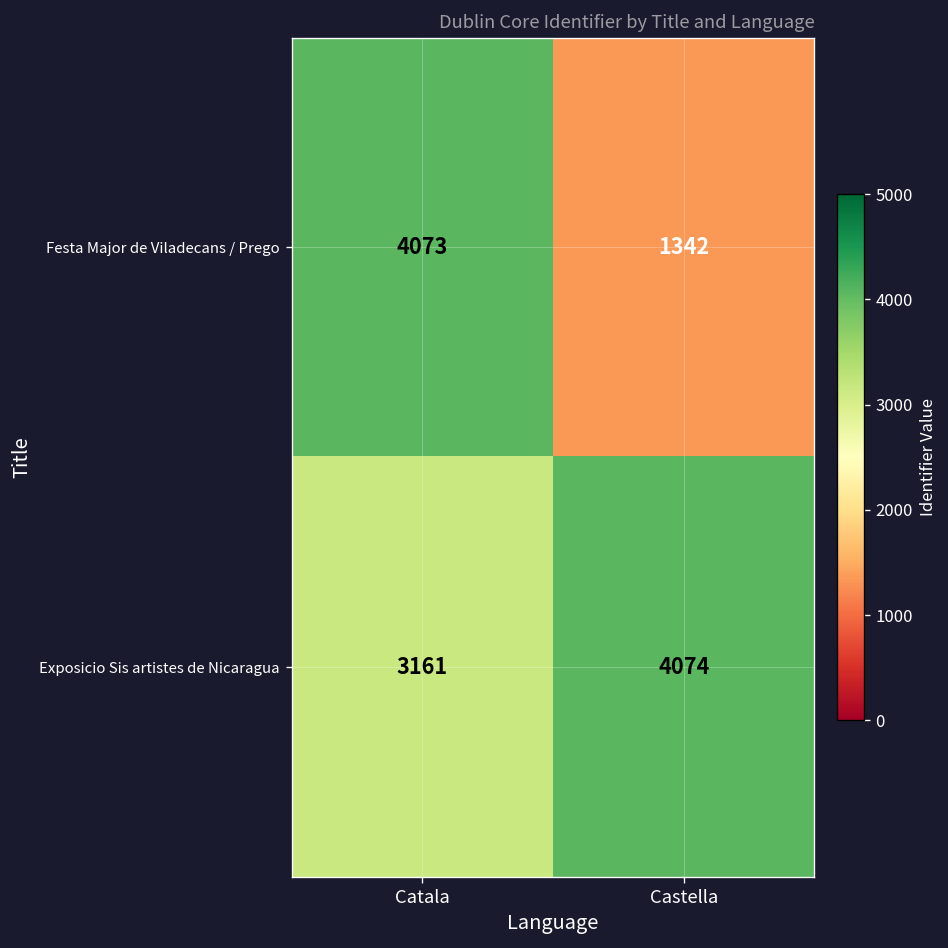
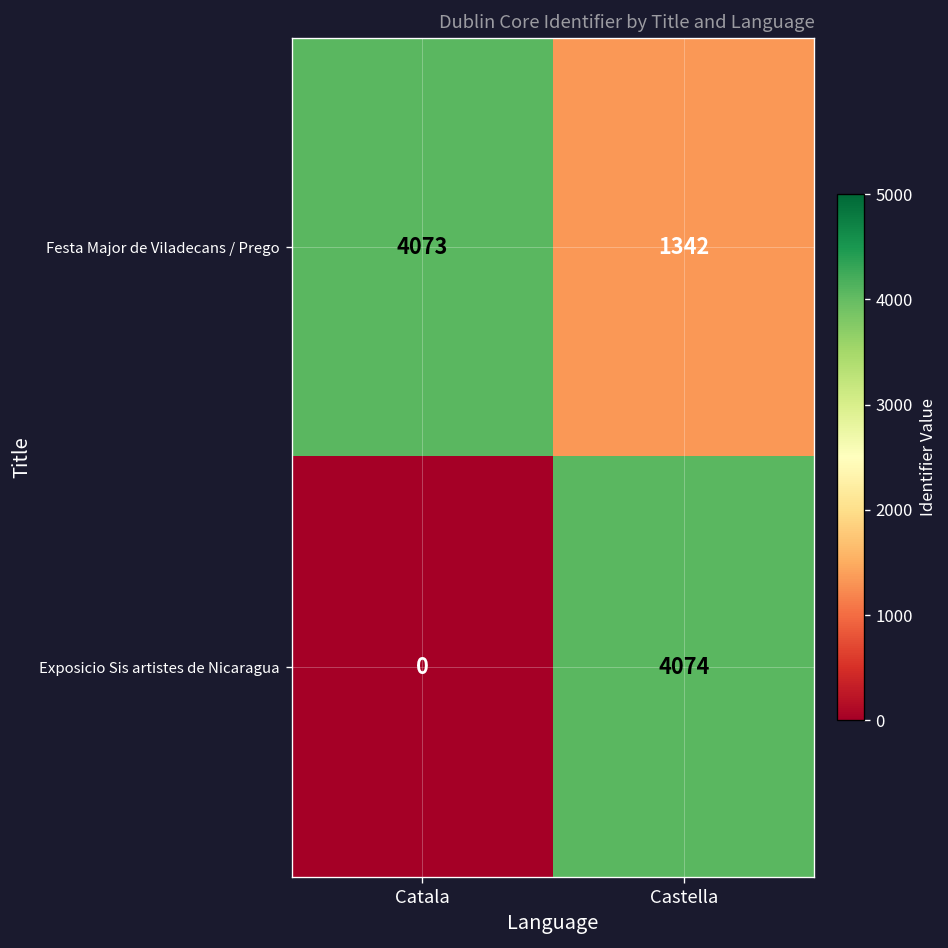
  {
    "Festa Major de Viladecans / Prego": {
      "Catala": 4073,
      "Castella": 1342
    },
    "Exposicio Sis artistes de Nicaragua": {
-     "Catala": 3161,
+     "Catala": 0,
      "Castella": 4074
    }
  }
